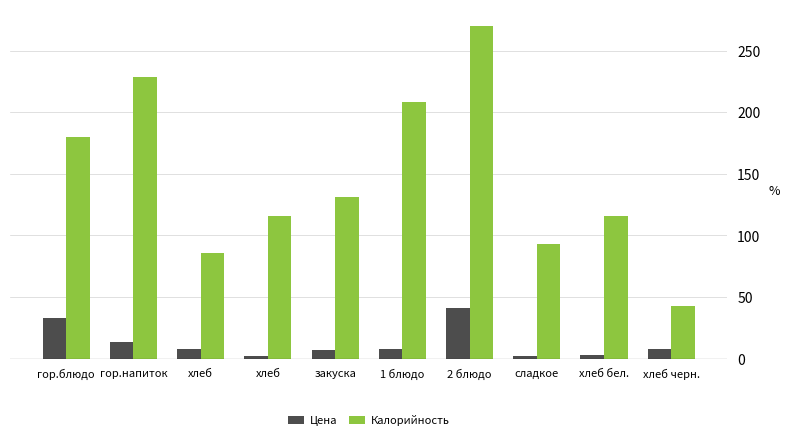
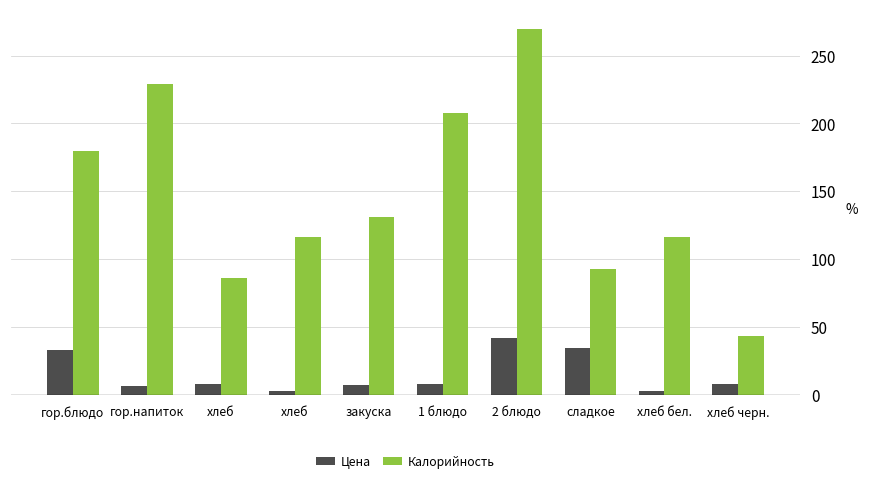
  {
    "Цена": {
      "гор.блюдо": 33,
-     "гор.напиток": 14,
+     "гор.напиток": 6,
      "закуска": 7,
      "1 блюдо": 8,
      "2 блюдо": 41,
-     "сладкое": 3,
+     "сладкое": 34,
      "хлеб бел.": 3,
      "хлеб черн.": 8
    },
    "Калорийность": {
      "гор.блюдо": 180,
      "гор.напиток": 229,
      "закуска": 131,
      "1 блюдо": 208,
      "2 блюдо": 270,
      "сладкое": 93,
      "хлеб бел.": 116,
      "хлеб черн.": 43
    }
  }
